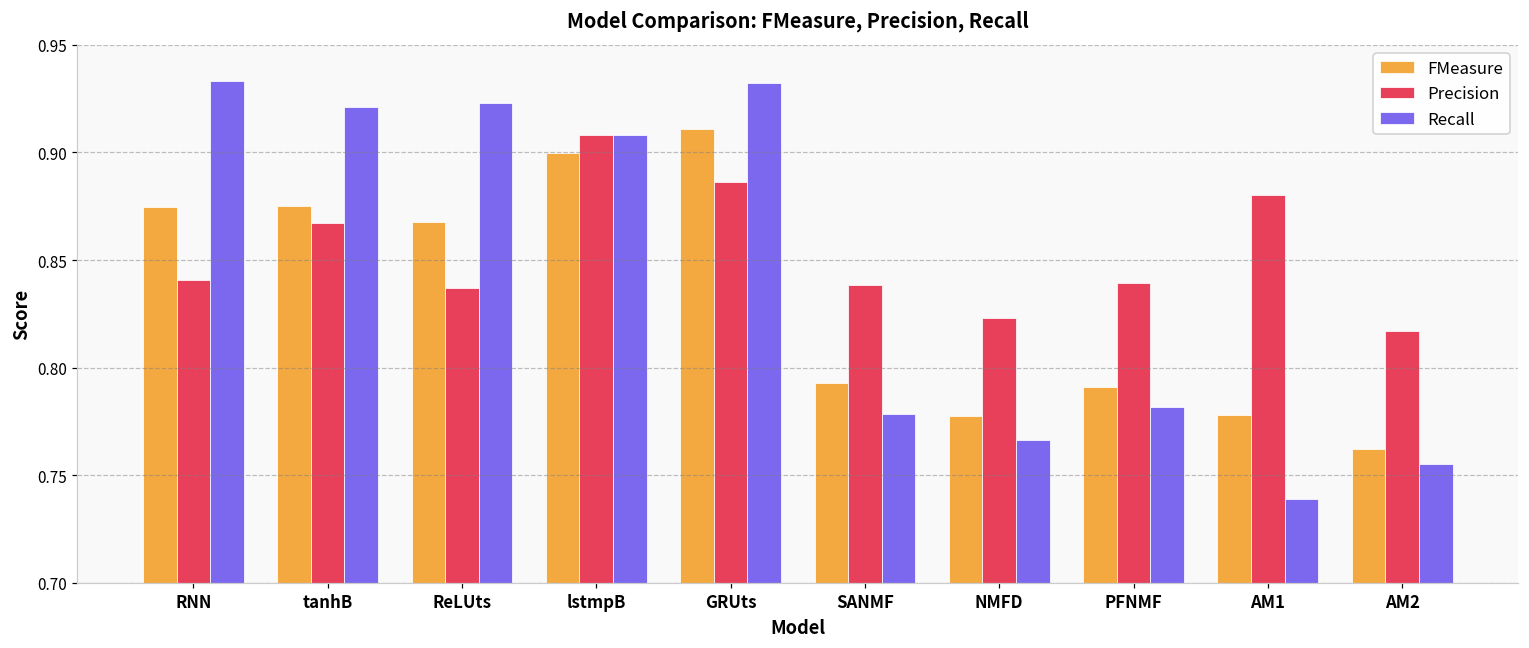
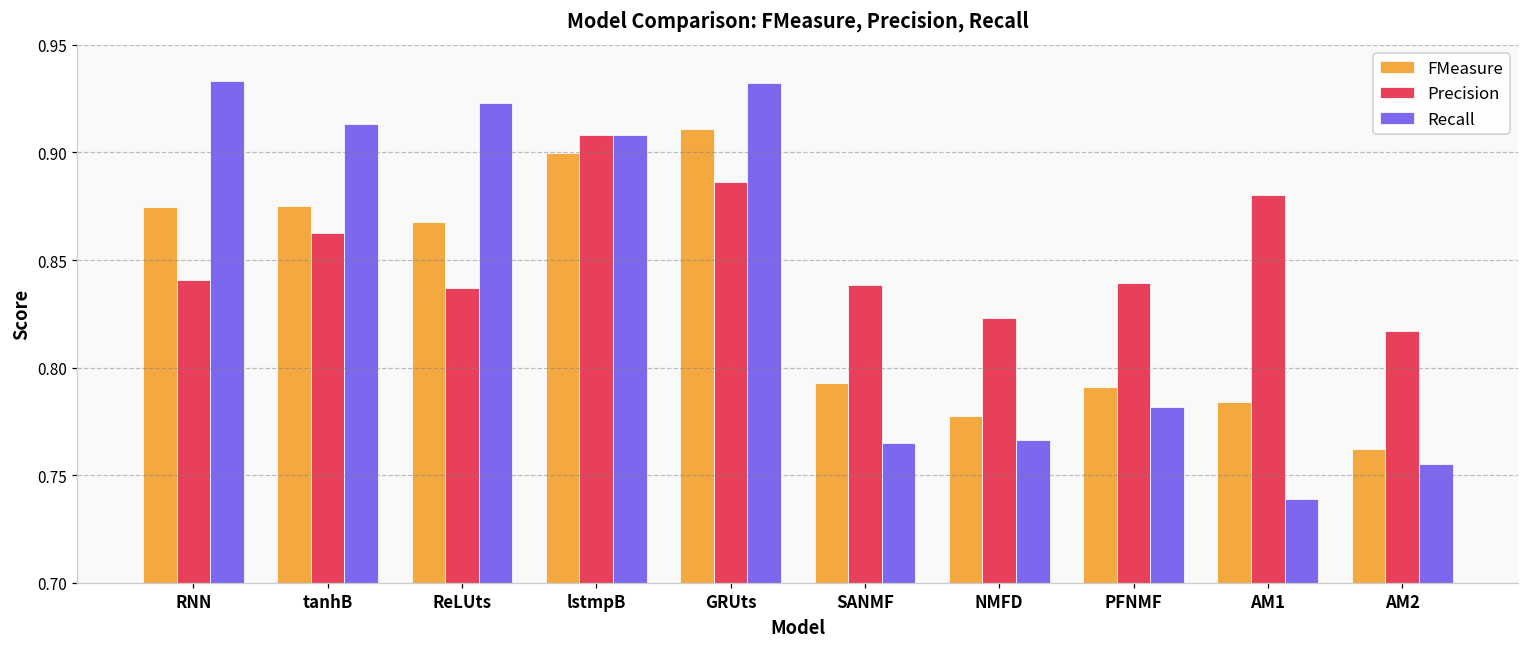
  {
    "FMeasure": {
      "RNN": 0.875,
      "tanhB": 0.875,
      "ReLUts": 0.868,
      "lstmpB": 0.900,
      "GRUts": 0.911,
      "SANMF": 0.793,
      "NMFD": 0.778,
      "PFNMF": 0.791,
-     "AM1": 0.778,
+     "AM1": 0.784,
      "AM2": 0.762
    },
    "Precision": {
      "RNN": 0.841,
-     "tanhB": 0.867,
+     "tanhB": 0.863,
      "ReLUts": 0.837,
      "lstmpB": 0.908,
      "GRUts": 0.886,
      "SANMF": 0.838,
      "NMFD": 0.823,
      "PFNMF": 0.840,
      "AM1": 0.880,
      "AM2": 0.817
    },
    "Recall": {
      "RNN": 0.933,
-     "tanhB": 0.921,
+     "tanhB": 0.913,
      "ReLUts": 0.923,
      "lstmpB": 0.908,
      "GRUts": 0.932,
-     "SANMF": 0.778,
+     "SANMF": 0.765,
      "NMFD": 0.766,
      "PFNMF": 0.782,
      "AM1": 0.739,
      "AM2": 0.755
    }
  }
